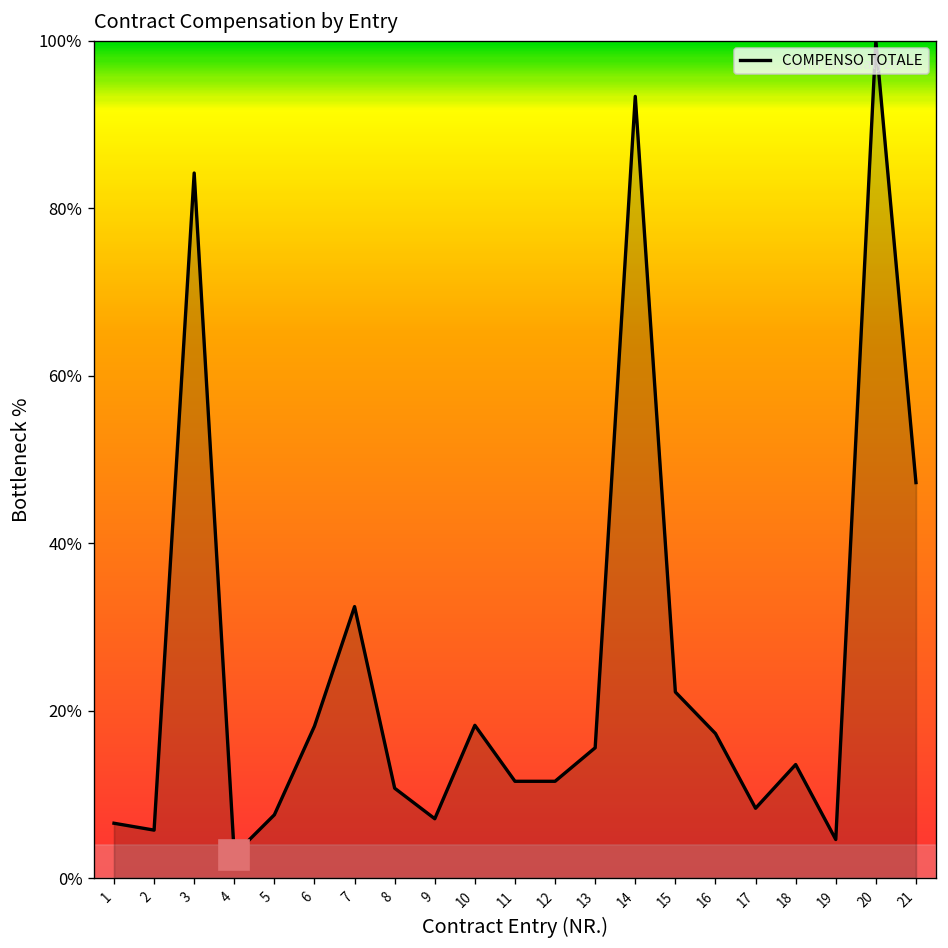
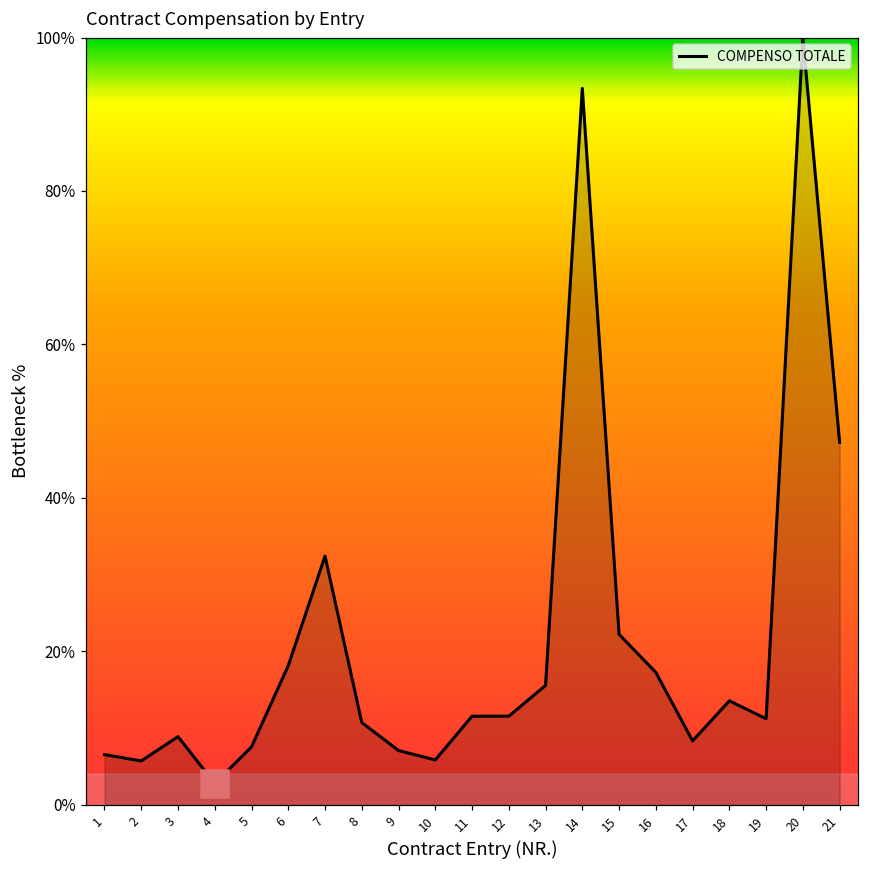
  {
    "COMPENSO TOTALE": {
      "1": "7%",
      "2": "6%",
-     "3": "84%",
+     "3": "9%",
      "5": "8%",
      "6": "18%",
      "7": "32%",
      "8": "11%",
      "9": "7%",
-     "10": "18%",
+     "10": "6%",
      "11": "12%",
      "12": "12%",
      "13": "16%",
      "14": "93%",
      "15": "22%",
      "16": "17%",
      "17": "8%",
      "18": "14%",
-     "19": "5%",
+     "19": "11%",
      "20": "100%",
      "21": "47%"
    }
  }
